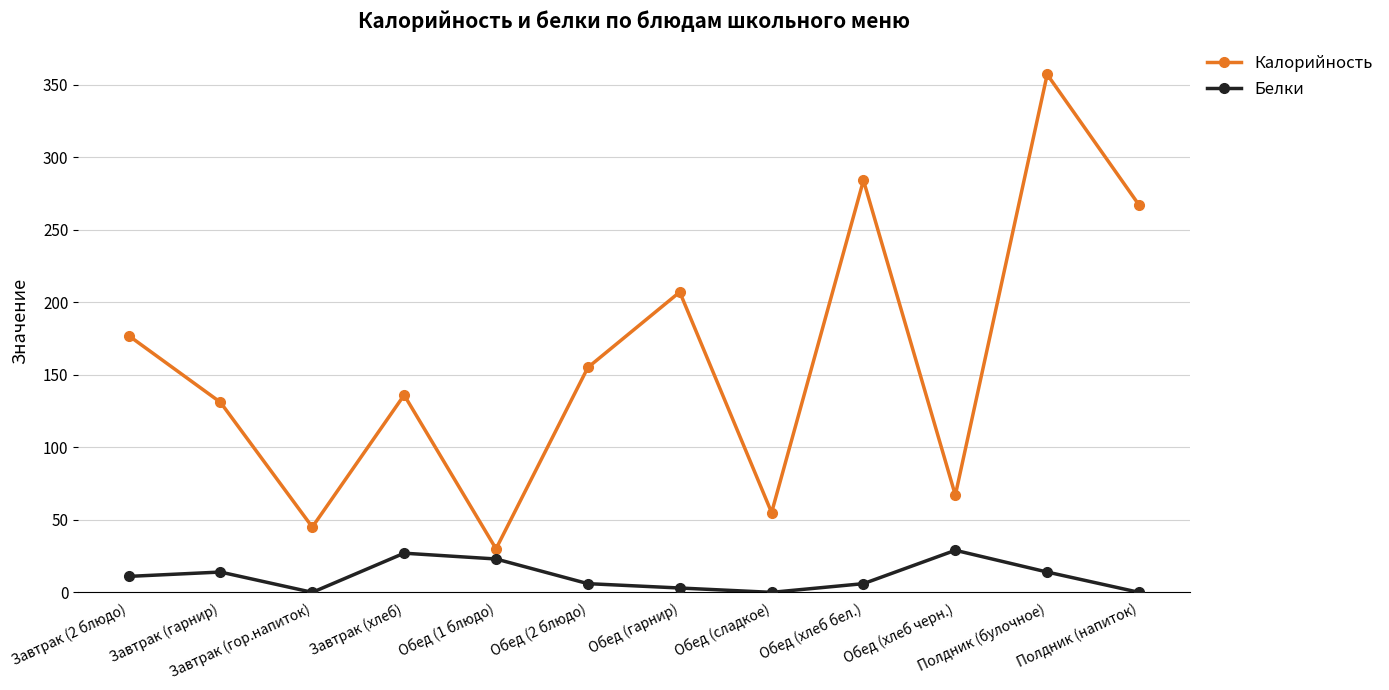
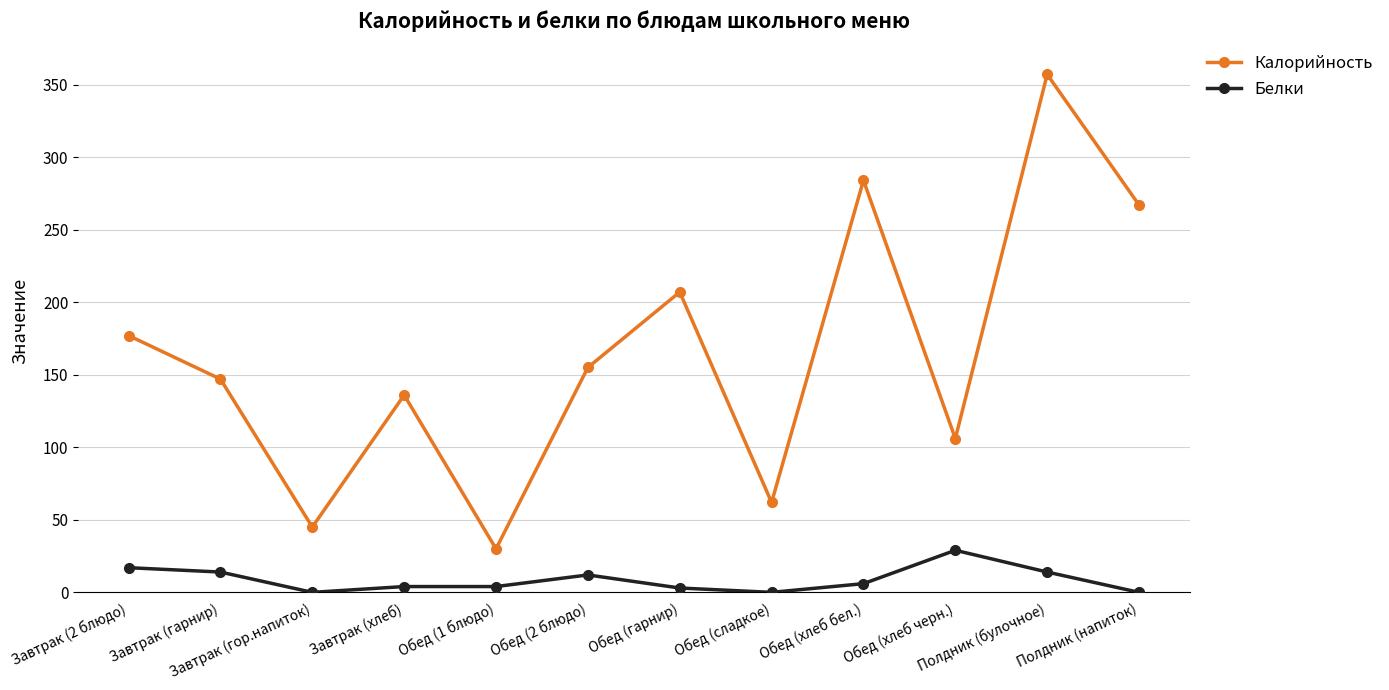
  {
    "Калорийность": {
      "Завтрак (2 блюдо)": 177,
-     "Завтрак (гарнир)": 131,
+     "Завтрак (гарнир)": 147,
      "Завтрак (гор.напиток)": 45,
      "Завтрак (хлеб)": 136,
      "Обед (1 блюдо)": 30,
      "Обед (2 блюдо)": 155,
      "Обед (гарнир)": 207,
-     "Обед (сладкое)": 55,
+     "Обед (сладкое)": 62,
      "Обед (хлеб бел.)": 284,
-     "Обед (хлеб черн.)": 67,
+     "Обед (хлеб черн.)": 106,
      "Полдник (булочное)": 357,
      "Полдник (напиток)": 267
    },
    "Белки": {
-     "Завтрак (2 блюдо)": 11,
+     "Завтрак (2 блюдо)": 17,
      "Завтрак (гарнир)": 14,
      "Завтрак (гор.напиток)": 0,
-     "Завтрак (хлеб)": 27,
-     "Обед (1 блюдо)": 23,
-     "Обед (2 блюдо)": 6,
+     "Завтрак (хлеб)": 4,
+     "Обед (1 блюдо)": 4,
+     "Обед (2 блюдо)": 12,
      "Обед (гарнир)": 3,
      "Обед (сладкое)": 0,
      "Обед (хлеб бел.)": 6,
      "Обед (хлеб черн.)": 29,
      "Полдник (булочное)": 14,
      "Полдник (напиток)": 0
    }
  }
